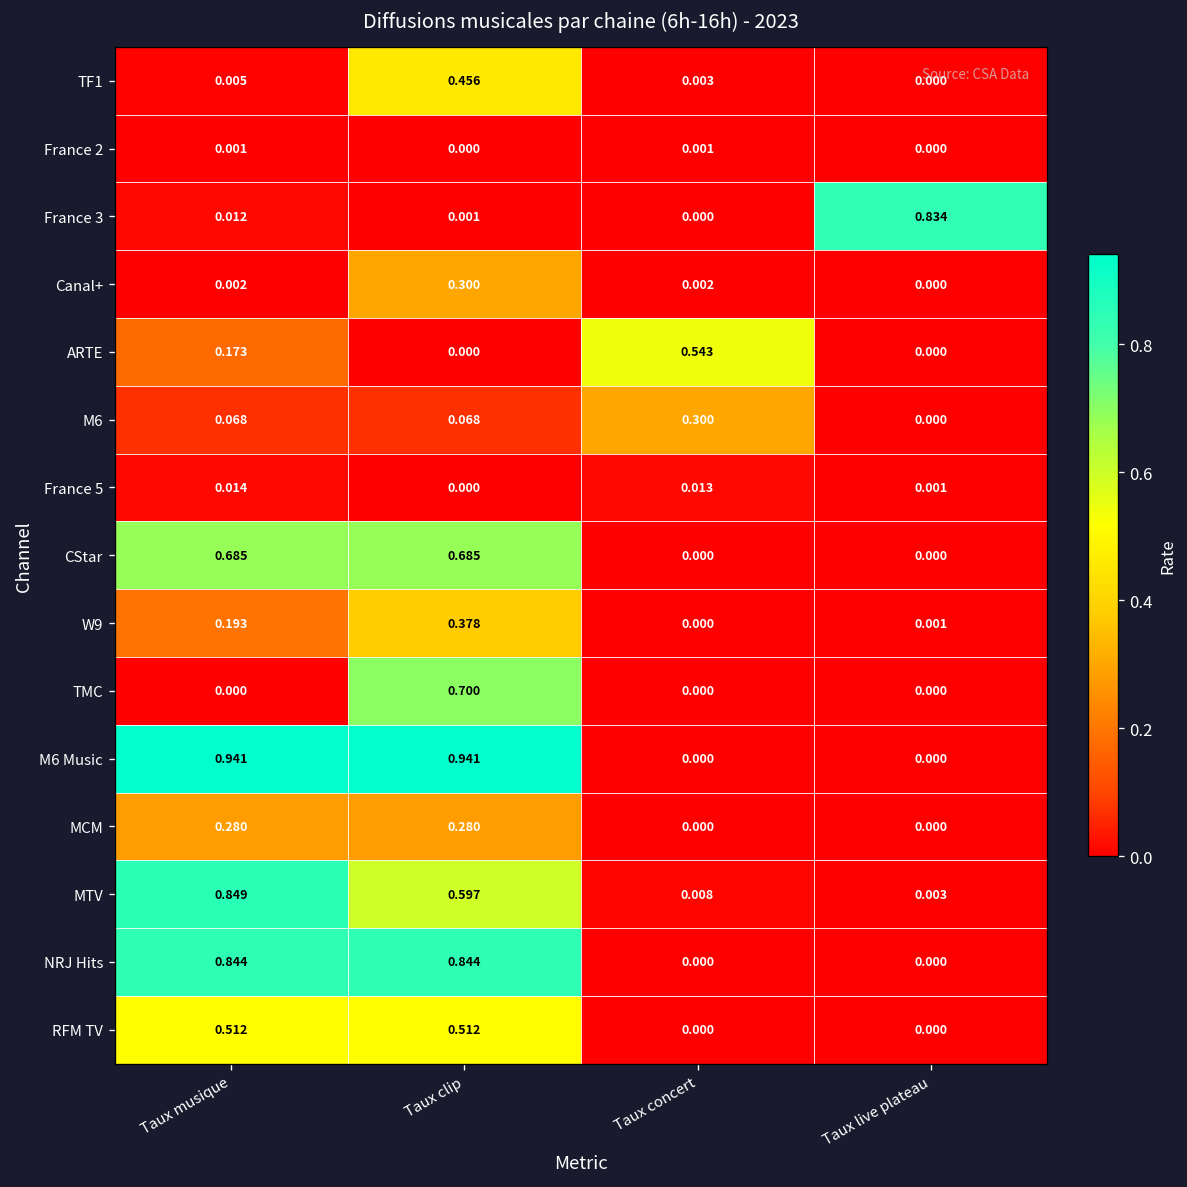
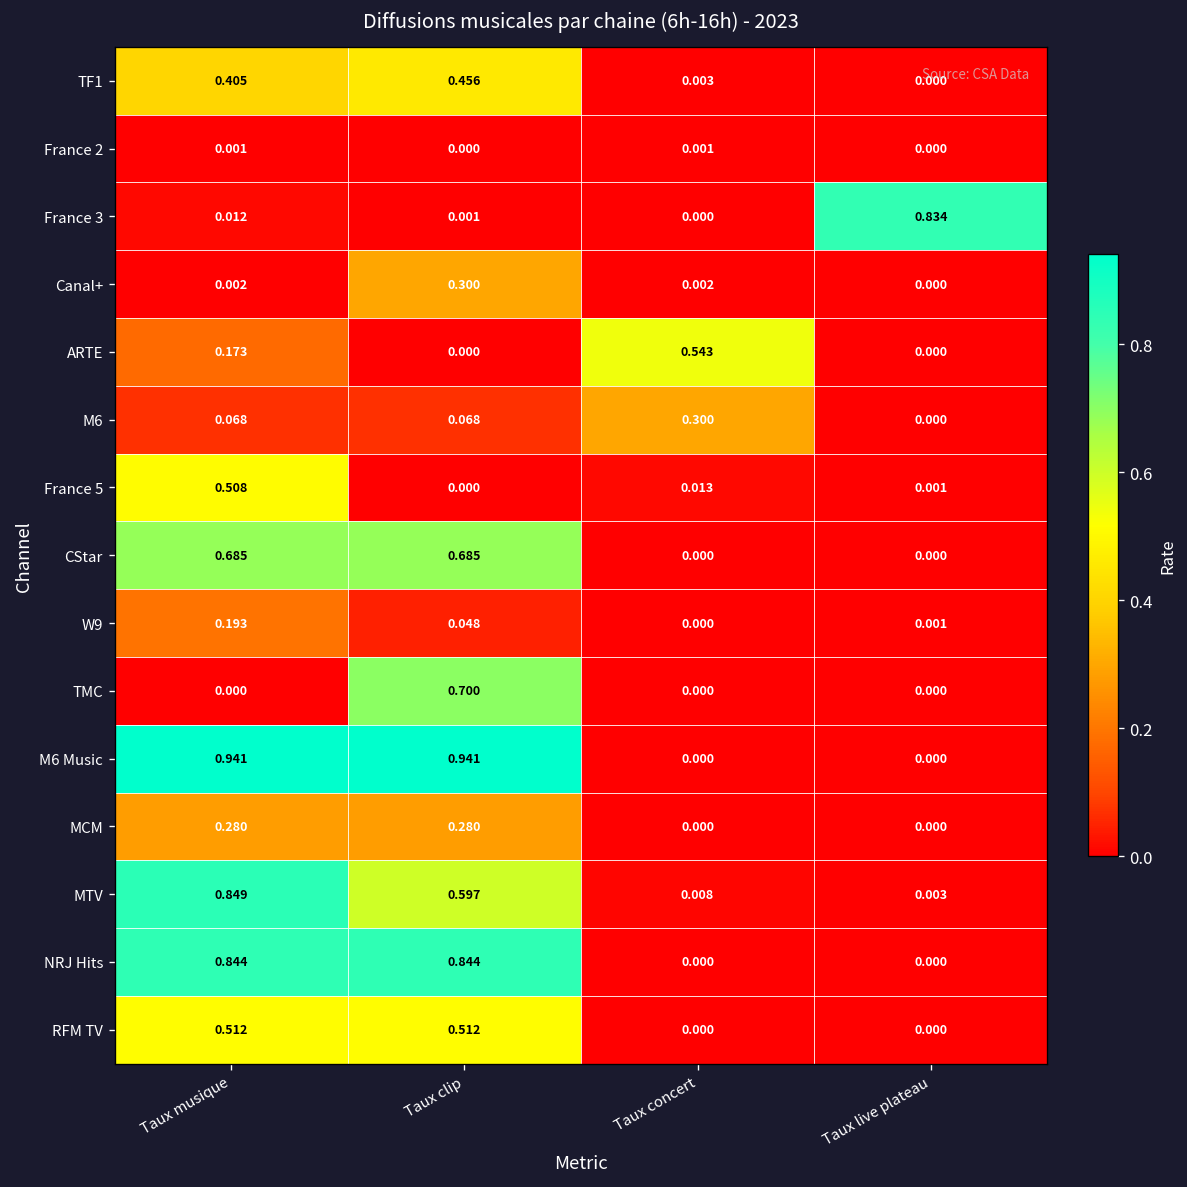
  {
    "TF1": {
-     "Taux musique": 0.005,
+     "Taux musique": 0.405,
      "Taux clip": 0.456,
      "Taux concert": 0.003
    },
    "France 2": {
      "Taux musique": 0.001,
      "Taux clip": 0.000,
      "Taux concert": 0.001,
      "Taux live plateau": 0.000
    },
    "France 3": {
      "Taux musique": 0.012,
      "Taux clip": 0.001,
      "Taux concert": 0.000,
      "Taux live plateau": 0.834
    },
    "Canal+": {
      "Taux musique": 0.002,
      "Taux clip": 0.300,
      "Taux concert": 0.002,
      "Taux live plateau": 0.000
    },
    "ARTE": {
      "Taux musique": 0.173,
      "Taux clip": 0.000,
      "Taux concert": 0.543,
      "Taux live plateau": 0.000
    },
    "M6": {
      "Taux musique": 0.068,
      "Taux clip": 0.068,
      "Taux concert": 0.300,
      "Taux live plateau": 0.000
    },
    "France 5": {
-     "Taux musique": 0.014,
+     "Taux musique": 0.508,
      "Taux clip": 0.000,
      "Taux concert": 0.013,
      "Taux live plateau": 0.001
    },
    "CStar": {
      "Taux musique": 0.685,
      "Taux clip": 0.685,
      "Taux concert": 0.000,
      "Taux live plateau": 0.000
    },
    "W9": {
      "Taux musique": 0.193,
-     "Taux clip": 0.378,
+     "Taux clip": 0.048,
      "Taux concert": 0.000,
      "Taux live plateau": 0.001
    },
    "TMC": {
      "Taux musique": 0.000,
      "Taux clip": 0.700,
      "Taux concert": 0.000,
      "Taux live plateau": 0.000
    },
    "M6 Music": {
      "Taux musique": 0.941,
      "Taux clip": 0.941,
      "Taux concert": 0.000,
      "Taux live plateau": 0.000
    },
    "MCM": {
      "Taux musique": 0.280,
      "Taux clip": 0.280,
      "Taux concert": 0.000,
      "Taux live plateau": 0.000
    },
    "MTV": {
      "Taux musique": 0.849,
      "Taux clip": 0.597,
      "Taux concert": 0.008,
      "Taux live plateau": 0.003
    },
    "NRJ Hits": {
      "Taux musique": 0.844,
      "Taux clip": 0.844,
      "Taux concert": 0.000,
      "Taux live plateau": 0.000
    },
    "RFM TV": {
      "Taux musique": 0.512,
      "Taux clip": 0.512,
      "Taux concert": 0.000,
      "Taux live plateau": 0.000
    }
  }
